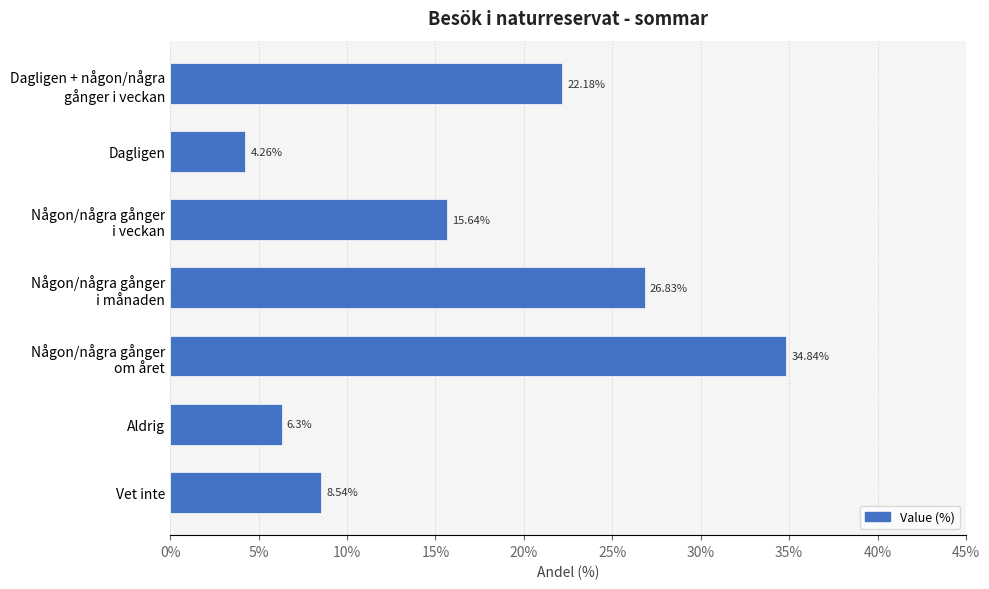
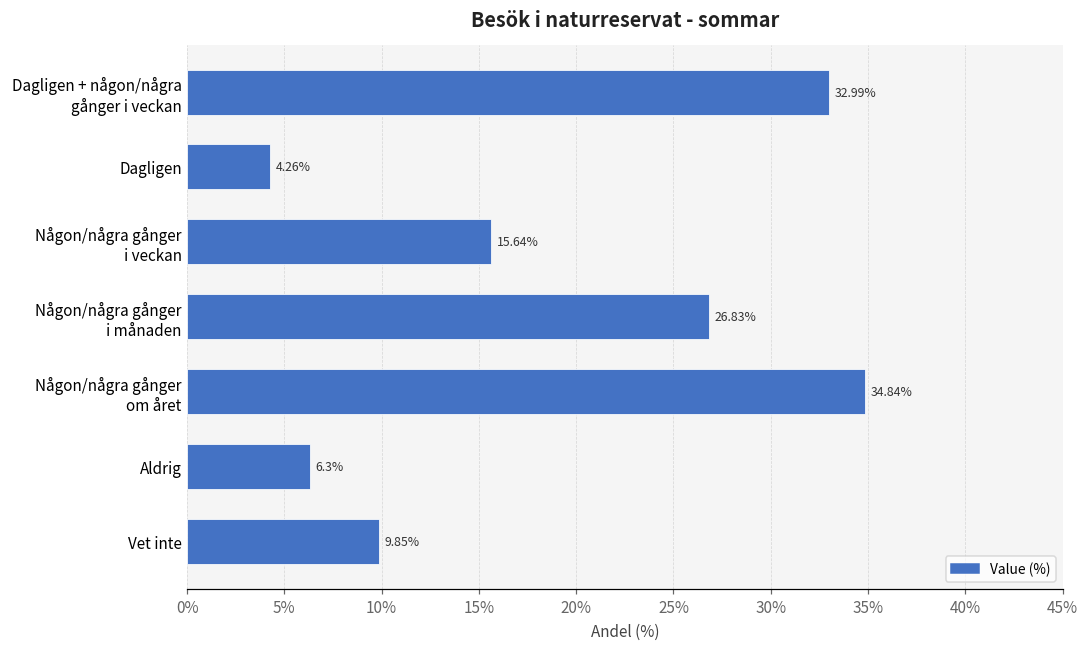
  {
-   "Dagligen + någon/några gånger i veckan": "22.18%",
+   "Dagligen + någon/några gånger i veckan": "32.99%",
    "Dagligen": "4.26%",
    "Någon/några gånger i veckan": "15.64%",
    "Någon/några gånger i månaden": "26.83%",
    "Någon/några gånger om året": "34.84%",
    "Aldrig": "6.3%",
-   "Vet inte": "8.54%"
+   "Vet inte": "9.85%"
  }
